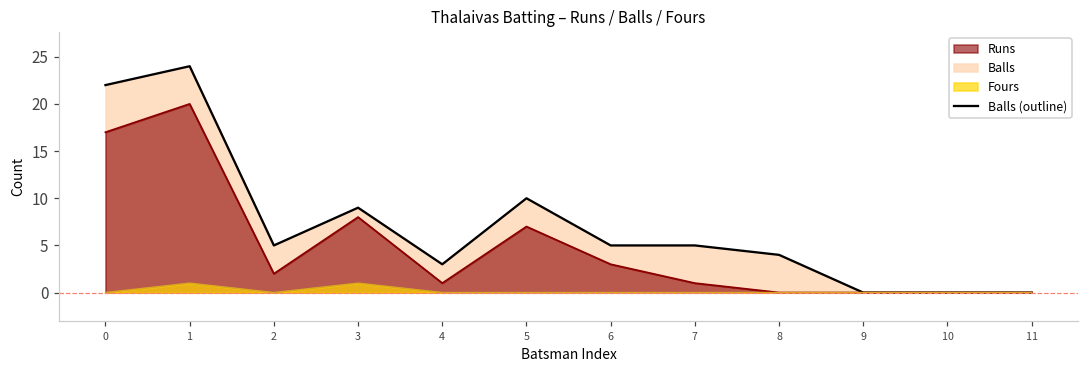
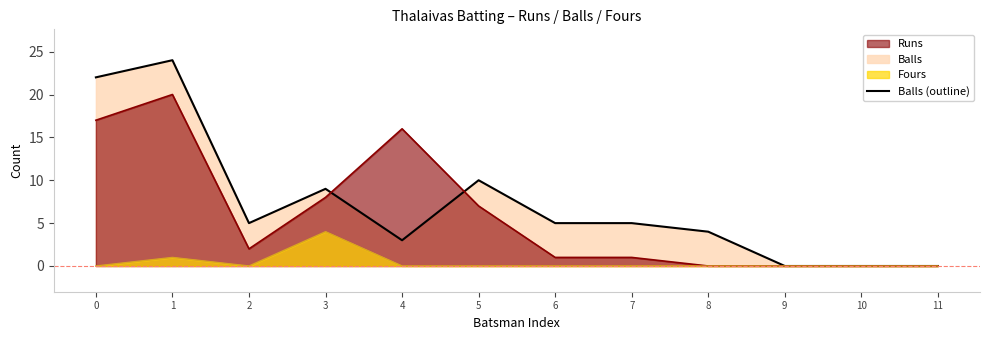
  {
    "Balls": {
      "0": 22,
      "1": 24,
      "2": 5,
      "3": 9,
      "4": 3,
      "5": 10,
      "6": 5,
      "7": 5,
      "8": 4
    },
    "Runs": {
      "0": 17,
      "1": 20,
      "2": 2,
      "3": 8,
-     "4": 1,
+     "4": 16,
      "5": 7,
-     "6": 3,
+     "6": 1,
      "7": 1
    },
    "Fours": {
      "0": 0,
      "1": 1,
      "2": 0,
-     "3": 1,
+     "3": 4,
      "4": 0,
      "5": 0,
      "6": 0,
      "7": 0
    }
  }
